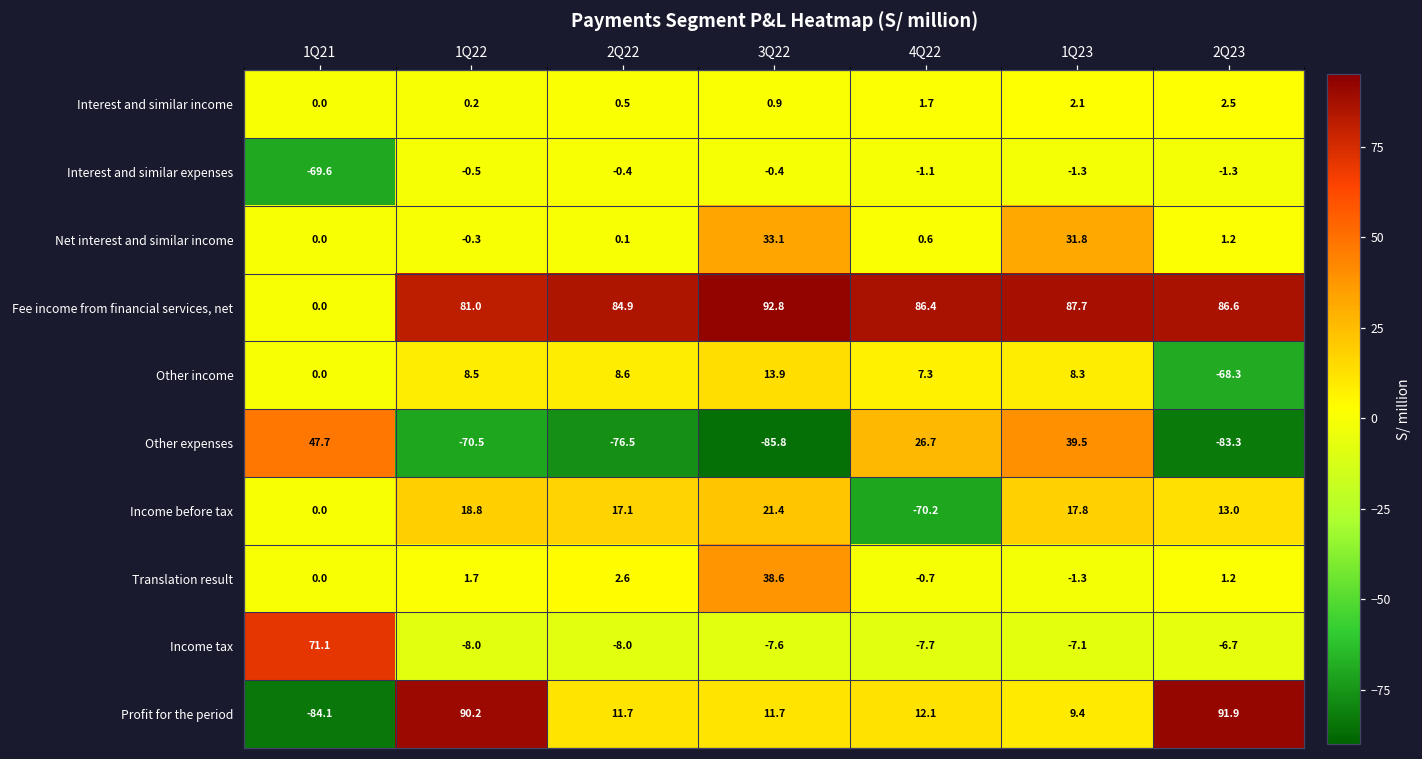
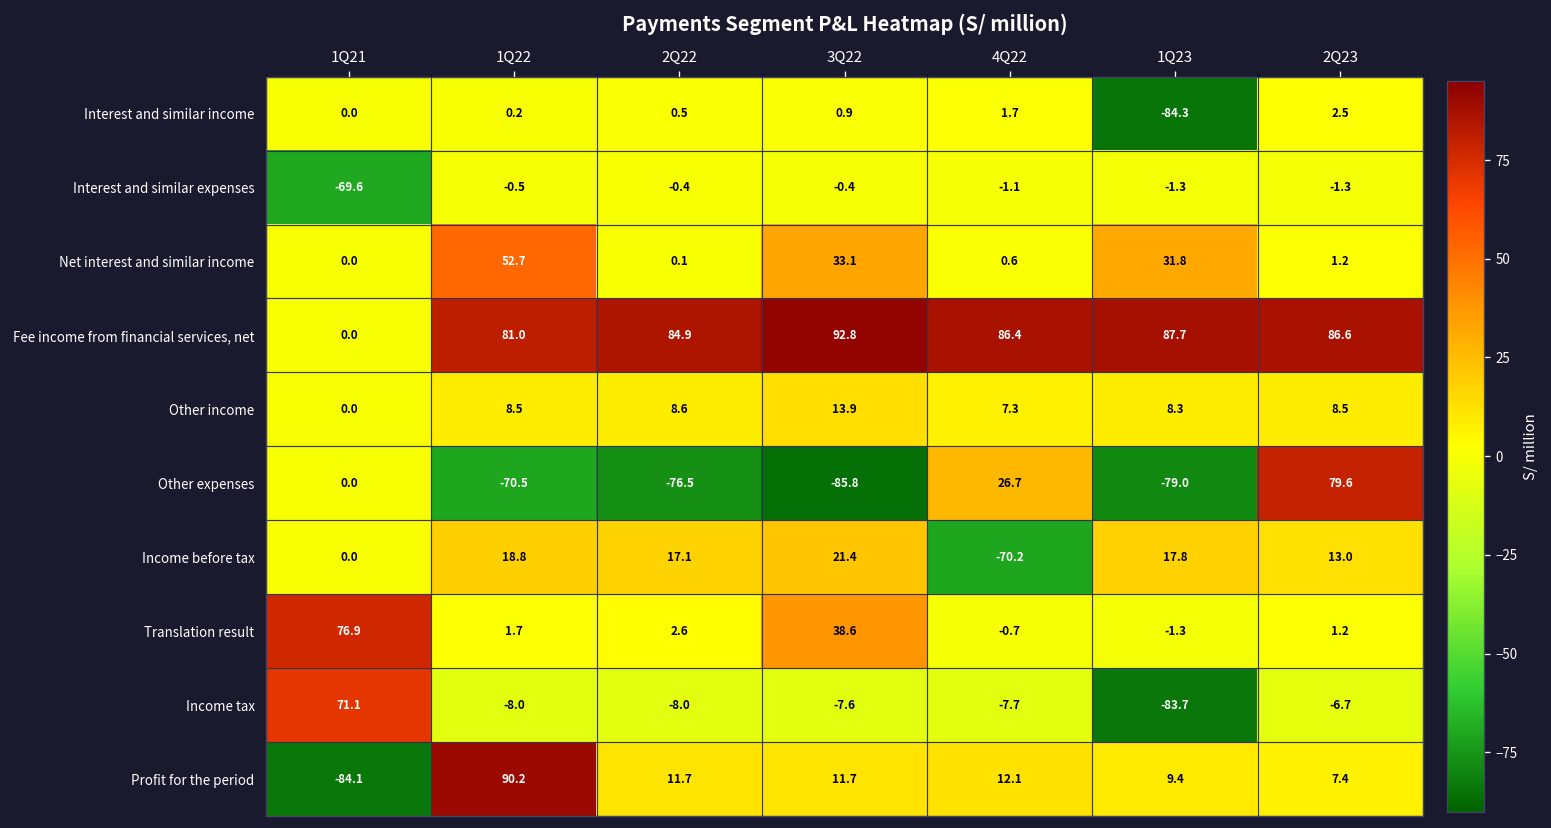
  {
    "Interest and similar income": {
      "1Q21": 0.0,
      "1Q22": 0.2,
      "2Q22": 0.5,
      "3Q22": 0.9,
      "4Q22": 1.7,
-     "1Q23": 2.1,
+     "1Q23": -84.3,
      "2Q23": 2.5
    },
    "Interest and similar expenses": {
      "1Q21": -69.6,
      "1Q22": -0.5,
      "2Q22": -0.4,
      "3Q22": -0.4,
      "4Q22": -1.1,
      "1Q23": -1.3,
      "2Q23": -1.3
    },
    "Net interest and similar income": {
      "1Q21": 0.0,
-     "1Q22": -0.3,
+     "1Q22": 52.7,
      "2Q22": 0.1,
      "3Q22": 33.1,
      "4Q22": 0.6,
      "1Q23": 31.8,
      "2Q23": 1.2
    },
    "Fee income from financial services, net": {
      "1Q21": 0.0,
      "1Q22": 81.0,
      "2Q22": 84.9,
      "3Q22": 92.8,
      "4Q22": 86.4,
      "1Q23": 87.7,
      "2Q23": 86.6
    },
    "Other income": {
      "1Q21": 0.0,
      "1Q22": 8.5,
      "2Q22": 8.6,
      "3Q22": 13.9,
      "4Q22": 7.3,
      "1Q23": 8.3,
-     "2Q23": -68.3
+     "2Q23": 8.5
    },
    "Other expenses": {
-     "1Q21": 47.7,
+     "1Q21": 0.0,
      "1Q22": -70.5,
      "2Q22": -76.5,
      "3Q22": -85.8,
      "4Q22": 26.7,
-     "1Q23": 39.5,
-     "2Q23": -83.3
+     "1Q23": -79.0,
+     "2Q23": 79.6
    },
    "Income before tax": {
      "1Q21": 0.0,
      "1Q22": 18.8,
      "2Q22": 17.1,
      "3Q22": 21.4,
      "4Q22": -70.2,
      "1Q23": 17.8,
      "2Q23": 13.0
    },
    "Translation result": {
-     "1Q21": 0.0,
+     "1Q21": 76.9,
      "1Q22": 1.7,
      "2Q22": 2.6,
      "3Q22": 38.6,
      "4Q22": -0.7,
      "1Q23": -1.3,
      "2Q23": 1.2
    },
    "Income tax": {
      "1Q21": 71.1,
      "1Q22": -8.0,
      "2Q22": -8.0,
      "3Q22": -7.6,
      "4Q22": -7.7,
-     "1Q23": -7.1,
+     "1Q23": -83.7,
      "2Q23": -6.7
    },
    "Profit for the period": {
      "1Q21": -84.1,
      "1Q22": 90.2,
      "2Q22": 11.7,
      "3Q22": 11.7,
      "4Q22": 12.1,
      "1Q23": 9.4,
-     "2Q23": 91.9
+     "2Q23": 7.4
    }
  }
